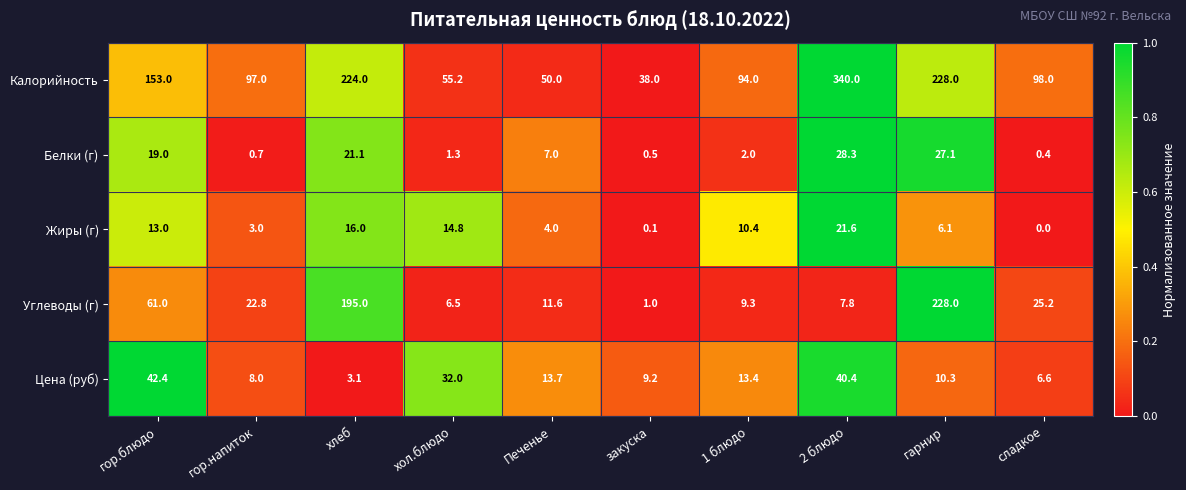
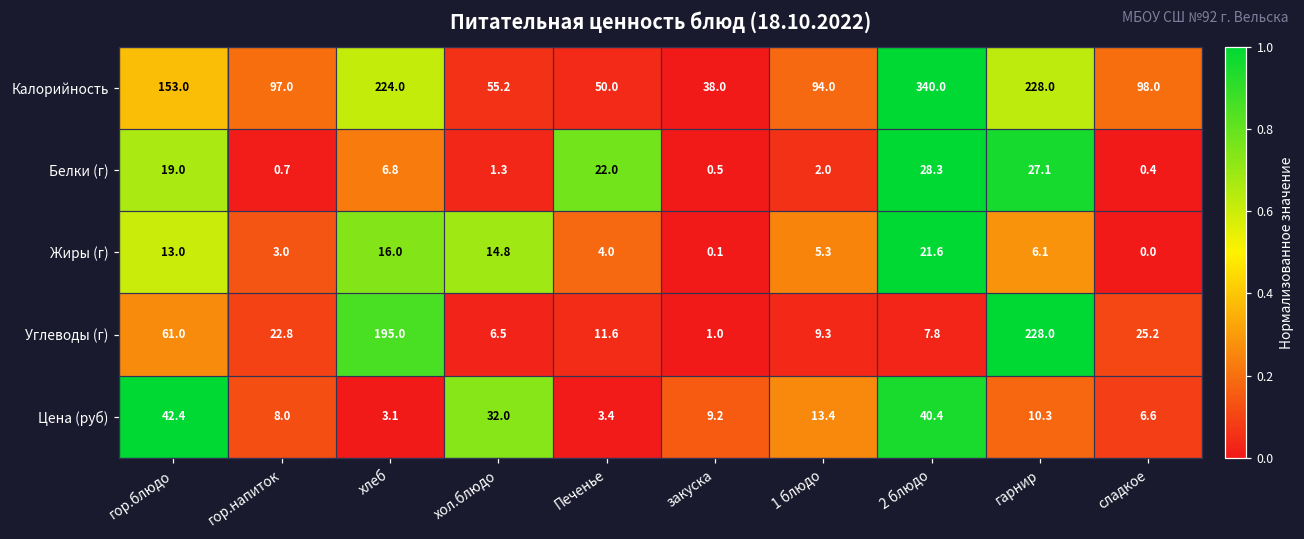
  {
    "Калорийность": {
      "гор.блюдо": 153.0,
      "гор.напиток": 97.0,
      "хлеб": 224.0,
      "хол.блюдо": 55.2,
      "Печенье": 50.0,
      "закуска": 38.0,
      "1 блюдо": 94.0,
      "2 блюдо": 340.0,
      "гарнир": 228.0,
      "сладкое": 98.0
    },
    "Белки (г)": {
      "гор.блюдо": 19.0,
      "гор.напиток": 0.7,
-     "хлеб": 21.1,
+     "хлеб": 6.8,
      "хол.блюдо": 1.3,
-     "Печенье": 7.0,
+     "Печенье": 22.0,
      "закуска": 0.5,
      "1 блюдо": 2.0,
      "2 блюдо": 28.3,
      "гарнир": 27.1,
      "сладкое": 0.4
    },
    "Жиры (г)": {
      "гор.блюдо": 13.0,
      "гор.напиток": 3.0,
      "хлеб": 16.0,
      "хол.блюдо": 14.8,
      "Печенье": 4.0,
      "закуска": 0.1,
-     "1 блюдо": 10.4,
+     "1 блюдо": 5.3,
      "2 блюдо": 21.6,
      "гарнир": 6.1,
      "сладкое": 0.0
    },
    "Углеводы (г)": {
      "гор.блюдо": 61.0,
      "гор.напиток": 22.8,
      "хлеб": 195.0,
      "хол.блюдо": 6.5,
      "Печенье": 11.6,
      "закуска": 1.0,
      "1 блюдо": 9.3,
      "2 блюдо": 7.8,
      "гарнир": 228.0,
      "сладкое": 25.2
    },
    "Цена (руб)": {
      "гор.блюдо": 42.4,
      "гор.напиток": 8.0,
      "хлеб": 3.1,
      "хол.блюдо": 32.0,
-     "Печенье": 13.7,
+     "Печенье": 3.4,
      "закуска": 9.2,
      "1 блюдо": 13.4,
      "2 блюдо": 40.4,
      "гарнир": 10.3,
      "сладкое": 6.6
    }
  }
